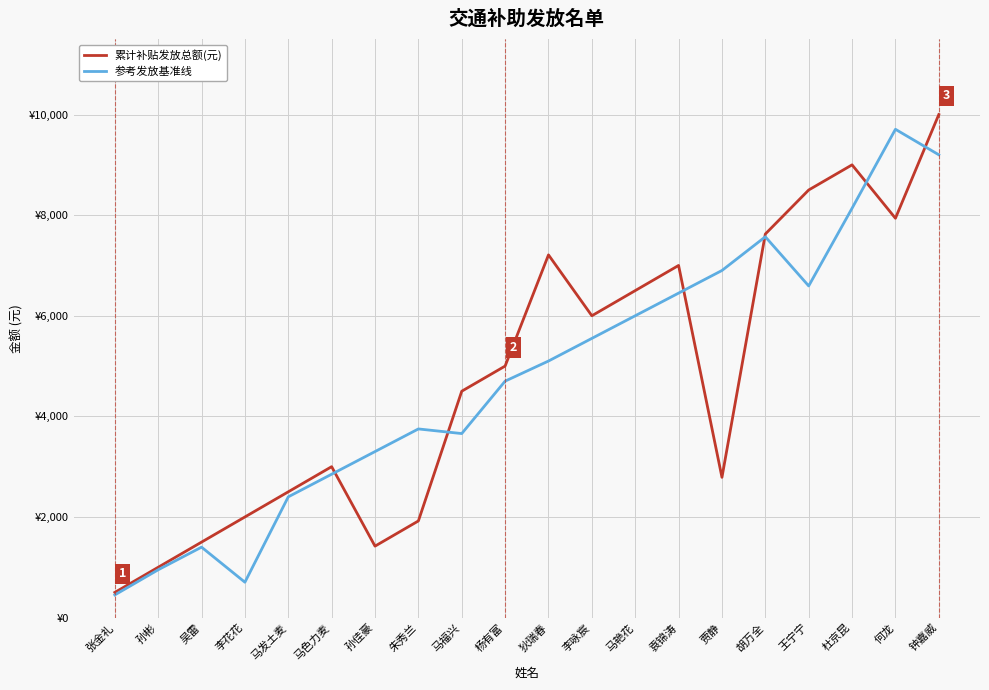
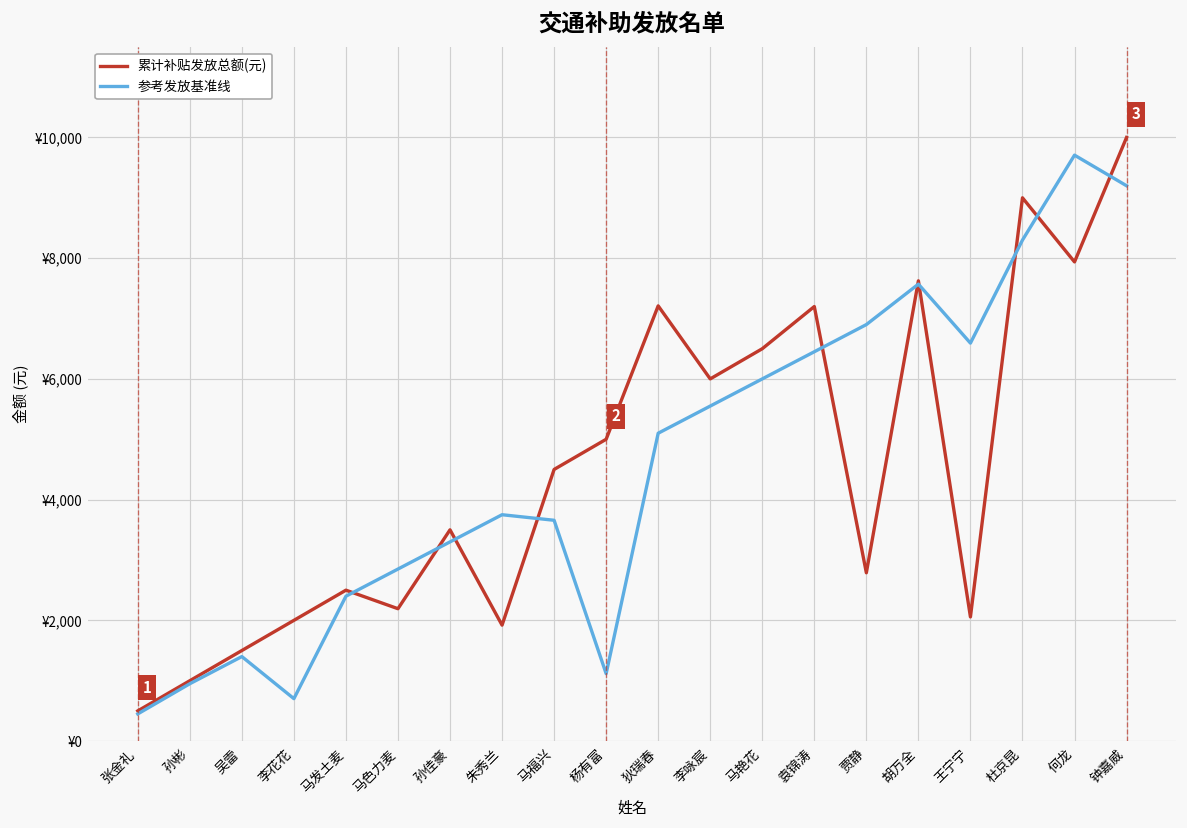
  {
    "累计补贴发放总额(元)": {
      "吴雷": "¥1,500",
      "李花花": "¥2,000",
      "马发土麦": "¥2,500",
-     "马色力麦": "¥3,000",
-     "孙佳豪": "¥1,400",
+     "马色力麦": "¥2,200",
+     "孙佳豪": "¥3,500",
      "朱秀兰": "¥1,900",
      "马福兴": "¥4,500",
      "狄瑞春": "¥7,200",
      "李咏宸": "¥6,000",
      "马艳花": "¥6,500",
-     "袁锦涛": "¥7,000",
+     "袁锦涛": "¥7,200",
      "贾静": "¥2,800",
      "胡万全": "¥7,600",
-     "王宁宁": "¥8,500",
+     "王宁宁": "¥2,100",
      "杜京昆": "¥9,000",
      "何龙": "¥7,900"
    },
    "参考发放基准线": {
      "吴雷": "¥1,400",
      "李花花": "¥700",
      "马发土麦": "¥2,400",
      "马色力麦": "¥2,900",
      "孙佳豪": "¥3,300",
      "朱秀兰": "¥3,800",
      "马福兴": "¥3,700",
-     "杨有富": "¥4,700",
+     "杨有富": "¥1,100",
      "狄瑞春": "¥5,100",
      "李咏宸": "¥5,600",
      "马艳花": "¥6,000",
      "袁锦涛": "¥6,500",
      "贾静": "¥6,900",
      "胡万全": "¥7,600",
      "王宁宁": "¥6,600",
-     "杜京昆": "¥8,100",
+     "杜京昆": "¥8,300",
      "何龙": "¥9,700",
      "钟嘉威": "¥9,200"
    }
  }
